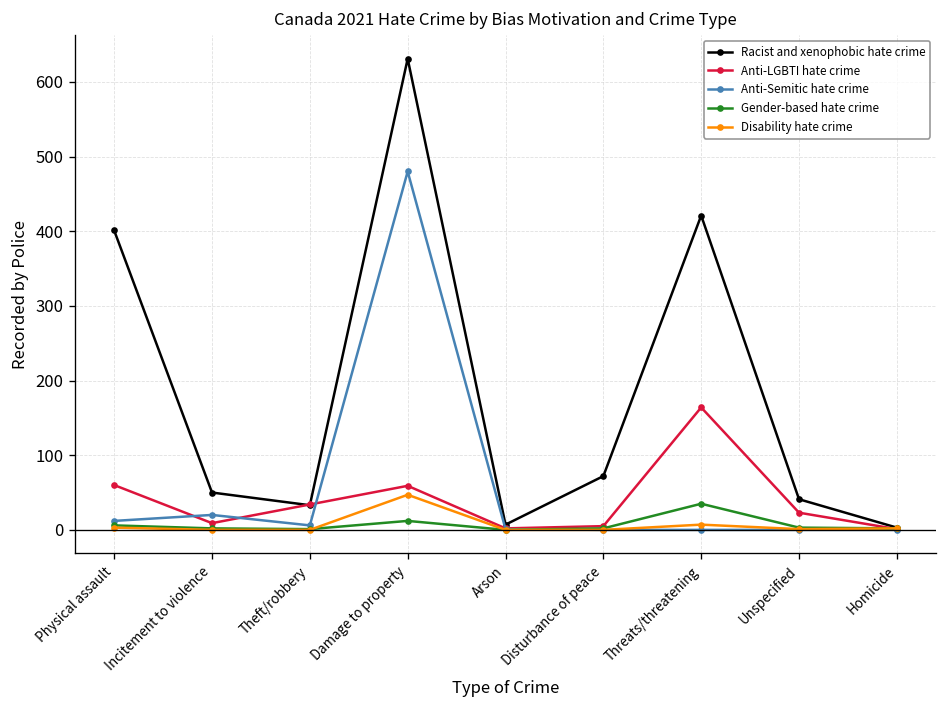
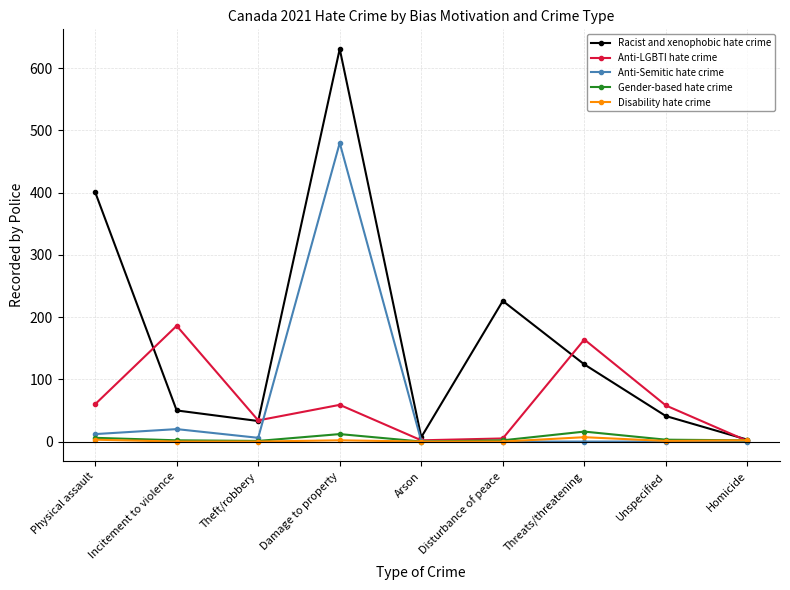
  {
    "Racist and xenophobic hate crime": {
      "Physical assault": 400,
      "Incitement to violence": 50,
      "Damage to property": 630,
      "Arson": 10,
-     "Disturbance of peace": 70,
-     "Threats/threatening": 420,
+     "Disturbance of peace": 230,
+     "Threats/threatening": 120,
      "Unspecified": 40
    },
    "Anti-LGBTI hate crime": {
      "Physical assault": 60,
-     "Incitement to violence": 10,
+     "Incitement to violence": 190,
      "Damage to property": 60,
      "Threats/threatening": 160,
-     "Unspecified": 20
+     "Unspecified": 60
    },
    "Anti-Semitic hate crime": {
      "Physical assault": 10,
      "Incitement to violence": 20,
      "Theft/robbery": 10,
      "Damage to property": 480,
      "Threats/threatening": 0
    },
    "Gender-based hate crime": {
      "Damage to property": 10,
-     "Threats/threatening": 40
+     "Threats/threatening": 20
    },
    "Disability hate crime": {
-     "Damage to property": 50,
+     "Damage to property": 0,
      "Threats/threatening": 10
    }
  }
